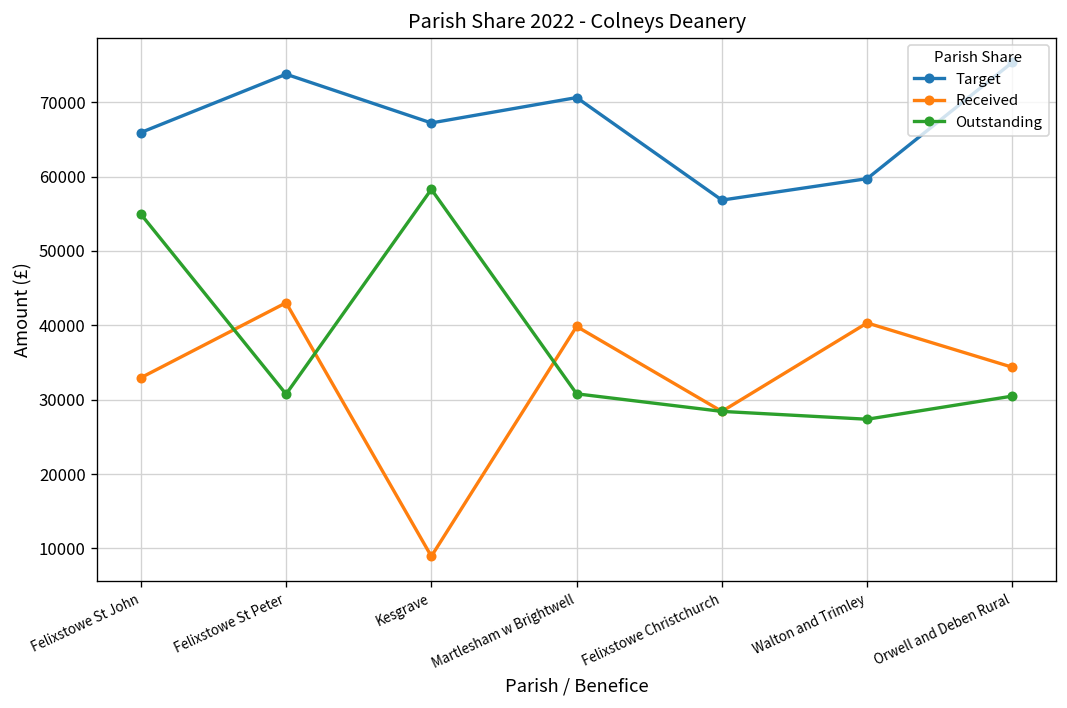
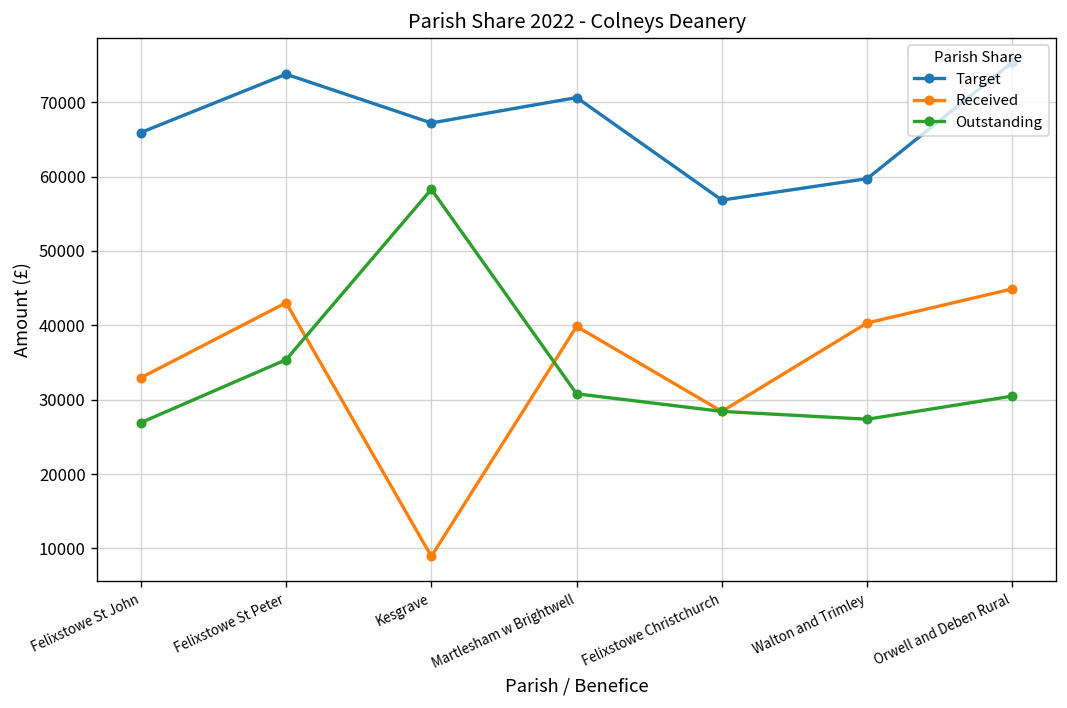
  {
    "Target": {
      "Felixstowe St John": 66000,
      "Felixstowe St Peter": 74000,
      "Kesgrave": 67000,
      "Martlesham w Brightwell": 71000,
      "Felixstowe Christchurch": 57000,
      "Walton and Trimley": 60000
    },
    "Received": {
      "Felixstowe St John": 33000,
      "Felixstowe St Peter": 43000,
      "Kesgrave": 9000,
      "Martlesham w Brightwell": 40000,
      "Walton and Trimley": 40000,
-     "Orwell and Deben Rural": 34000
+     "Orwell and Deben Rural": 45000
    },
    "Outstanding": {
-     "Felixstowe St John": 55000,
-     "Felixstowe St Peter": 31000,
+     "Felixstowe St John": 27000,
+     "Felixstowe St Peter": 35000,
      "Kesgrave": 58000,
      "Martlesham w Brightwell": 31000,
      "Walton and Trimley": 27000,
      "Orwell and Deben Rural": 30000
    }
  }
